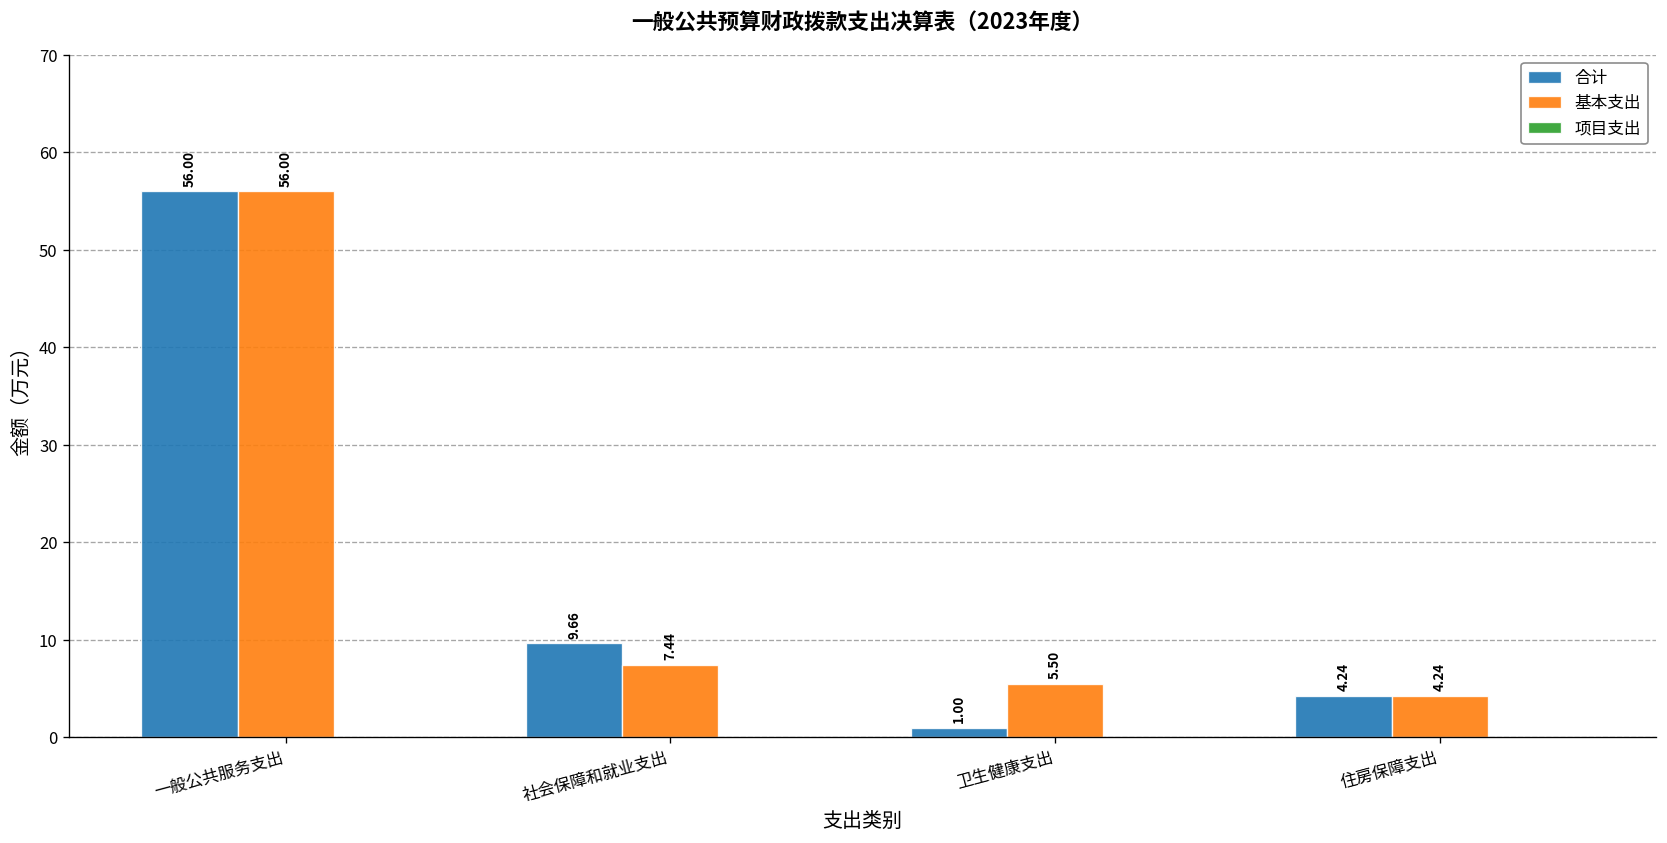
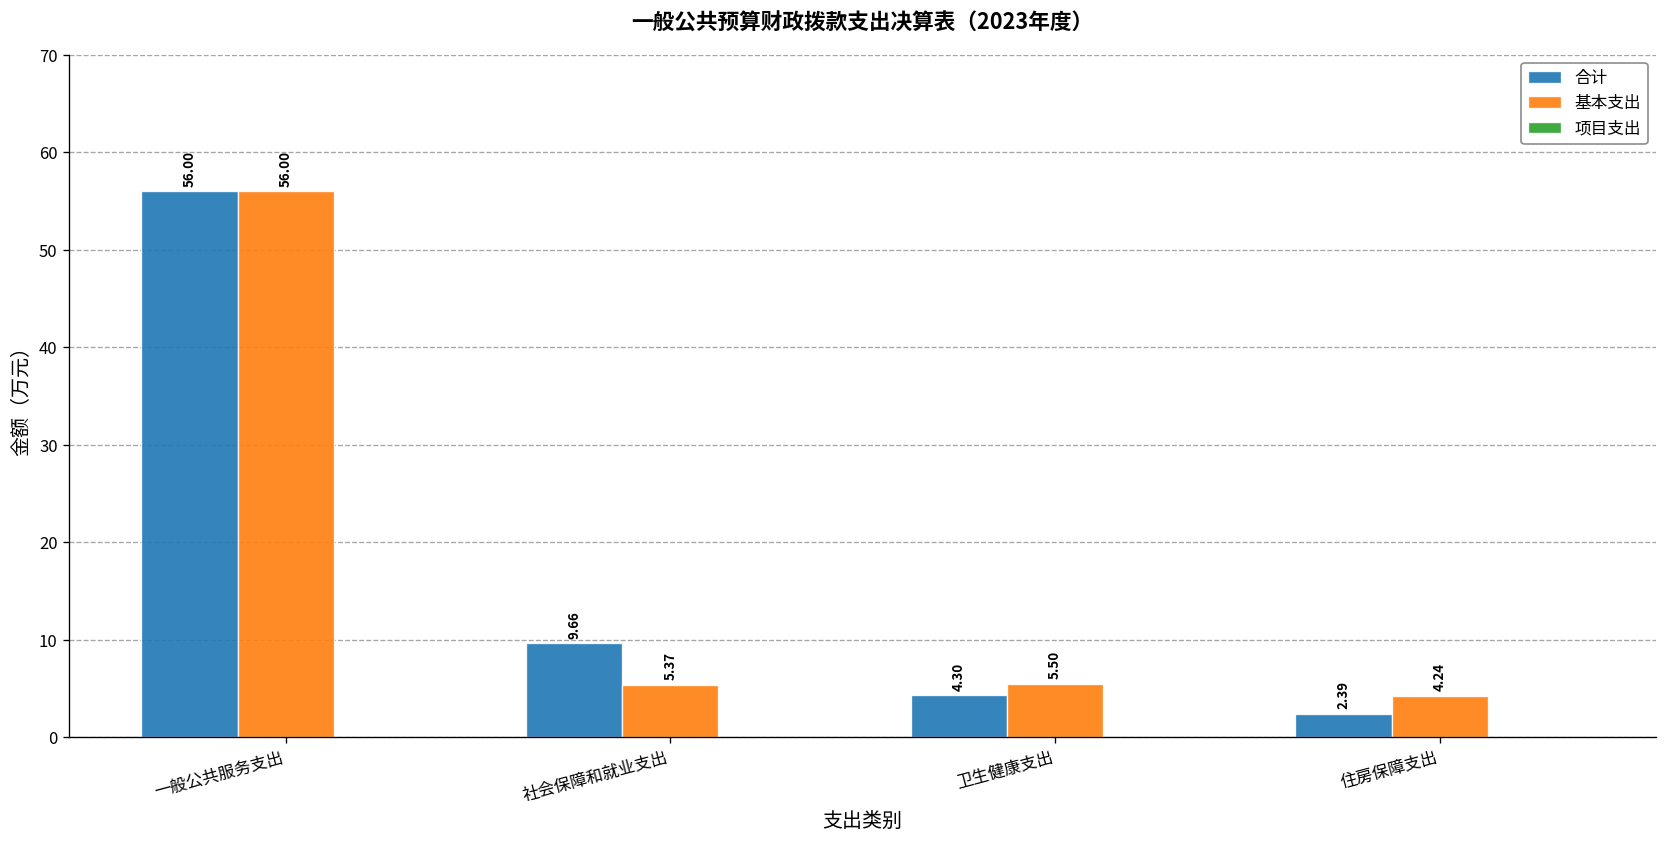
  {
    "合计": {
      "一般公共服务支出": 56.00,
      "社会保障和就业支出": 9.66,
-     "卫生健康支出": 1.00,
-     "住房保障支出": 4.24
+     "卫生健康支出": 4.30,
+     "住房保障支出": 2.39
    },
    "基本支出": {
      "一般公共服务支出": 56.00,
-     "社会保障和就业支出": 7.44,
+     "社会保障和就业支出": 5.37,
      "卫生健康支出": 5.50,
      "住房保障支出": 4.24
    },
    "项目支出": {
      "一般公共服务支出": 0,
      "社会保障和就业支出": 0,
      "卫生健康支出": 0,
      "住房保障支出": 0
    }
  }
